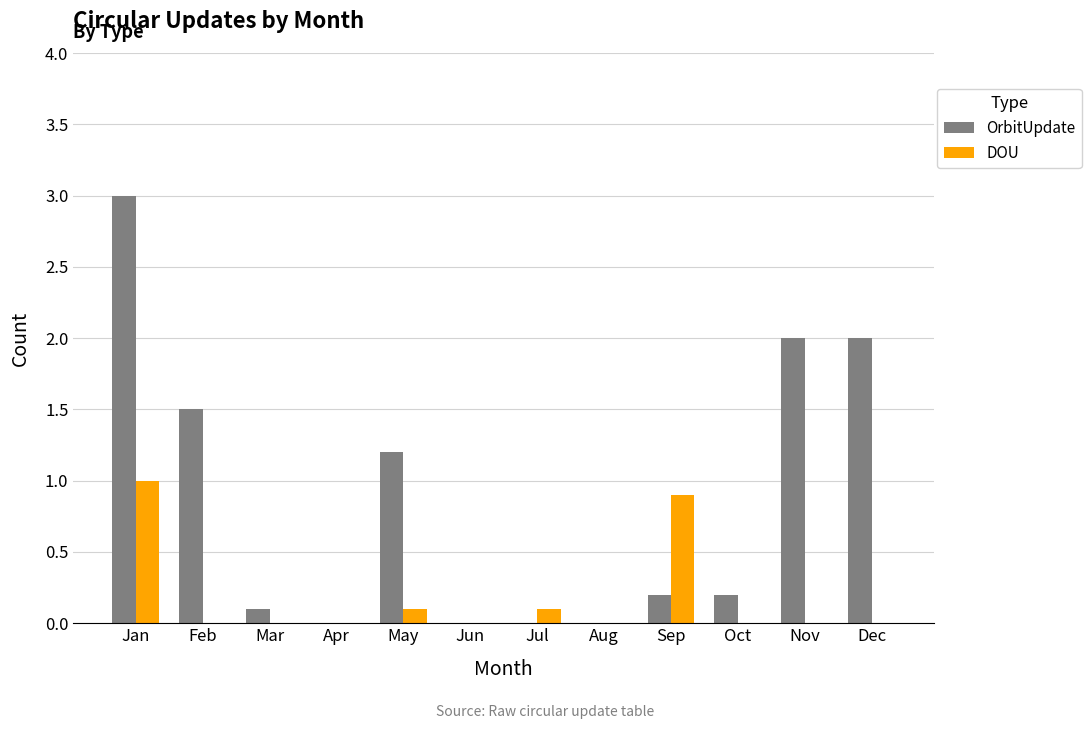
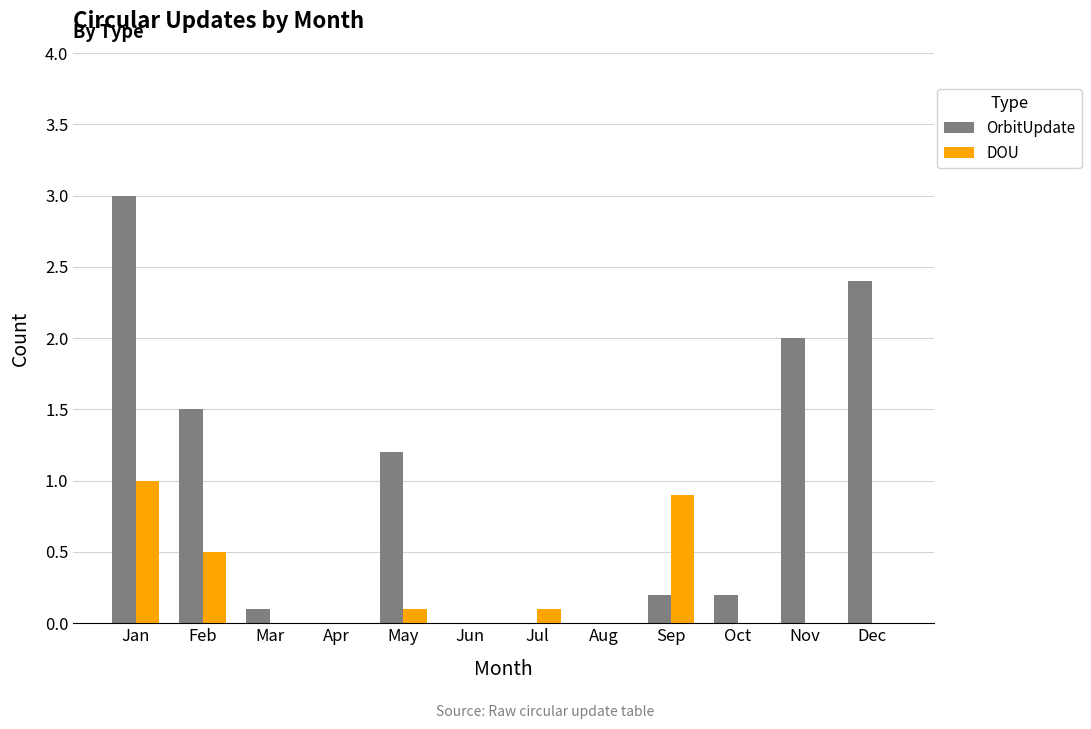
  {
    "OrbitUpdate": {
      "Jan": 3.0,
      "Feb": 1.5,
      "Mar": 0.1,
      "Apr": 0.0,
      "May": 1.2,
      "Jun": 0.0,
      "Jul": 0.0,
      "Aug": 0.0,
      "Sep": 0.2,
      "Oct": 0.2,
      "Nov": 2.0,
-     "Dec": 2.0
+     "Dec": 2.4
    },
    "DOU": {
      "Jan": 1.0,
-     "Feb": 0.0,
+     "Feb": 0.5,
      "Mar": 0.0,
      "Apr": 0.0,
      "May": 0.1,
      "Jun": 0.0,
      "Jul": 0.1,
      "Aug": 0.0,
      "Sep": 0.9,
      "Oct": 0.0,
      "Nov": 0.0,
      "Dec": 0.0
    }
  }
